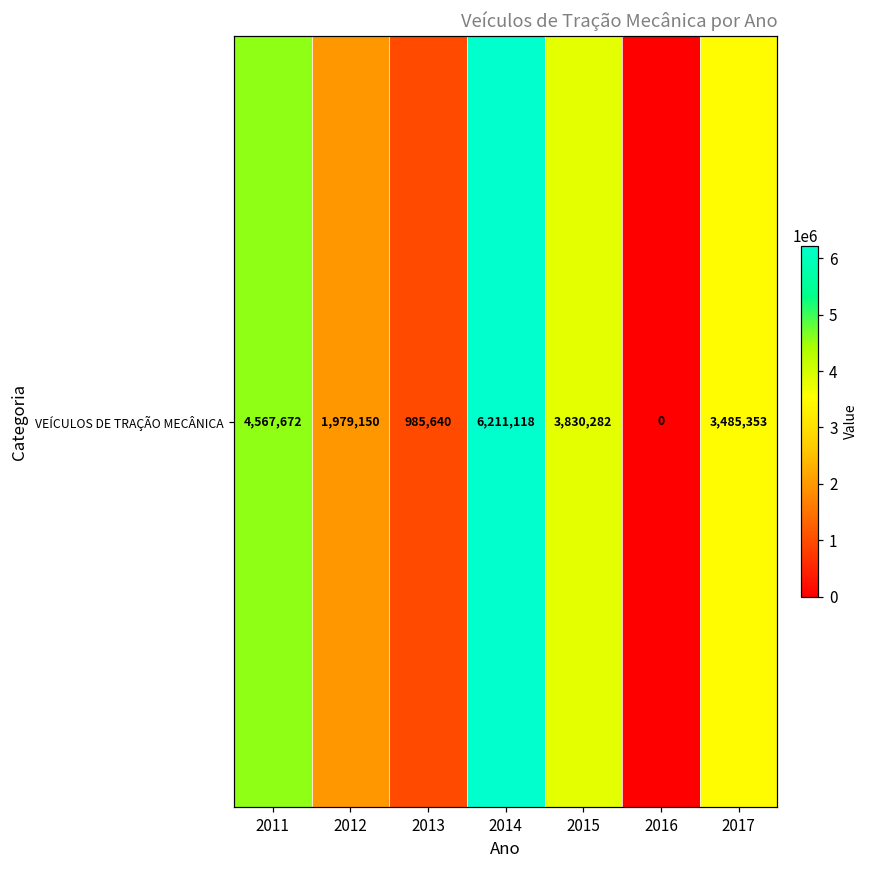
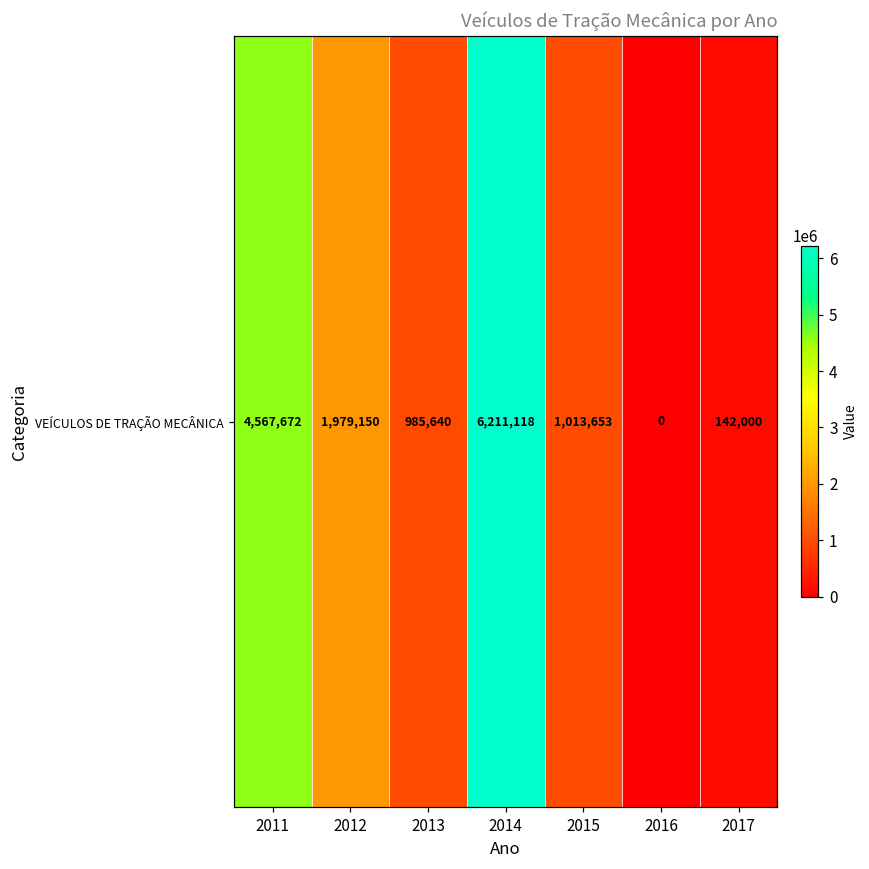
  {
    "VEÍCULOS DE TRAÇÃO MECÂNICA": {
      "2011": "4,567,672",
      "2012": "1,979,150",
      "2013": "985,640",
      "2014": "6,211,118",
-     "2015": "3,830,282",
+     "2015": "1,013,653",
      "2016": "0",
-     "2017": "3,485,353"
+     "2017": "142,000"
    }
  }
